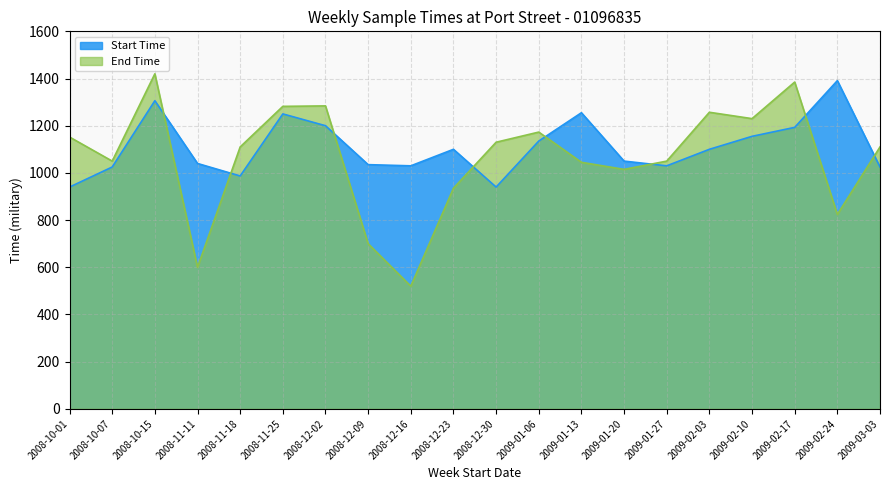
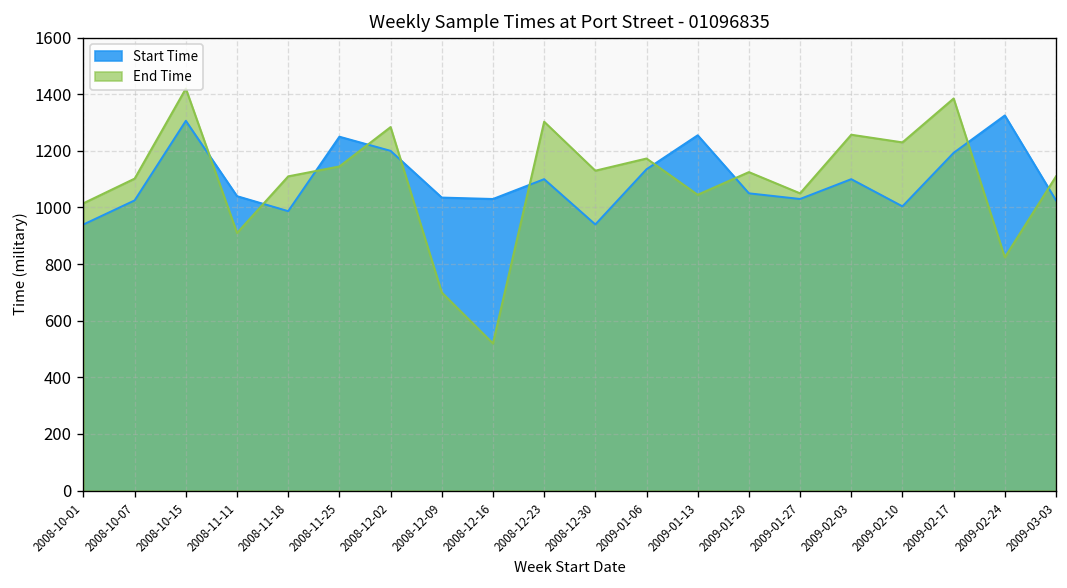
  {
    "Start Time": {
      "2008-10-01": 940,
      "2008-10-07": 1030,
      "2008-10-15": 1310,
      "2008-11-11": 1040,
      "2008-11-18": 990,
      "2008-11-25": 1250,
      "2008-12-02": 1200,
      "2008-12-09": 1040,
      "2008-12-16": 1030,
      "2008-12-23": 1100,
      "2008-12-30": 940,
      "2009-01-06": 1140,
      "2009-01-13": 1260,
      "2009-01-20": 1050,
      "2009-01-27": 1030,
      "2009-02-03": 1100,
-     "2009-02-10": 1160,
+     "2009-02-10": 1000,
      "2009-02-17": 1190,
-     "2009-02-24": 1390,
+     "2009-02-24": 1330,
      "2009-03-03": 1030
    },
    "End Time": {
-     "2008-10-01": 1150,
-     "2008-10-07": 1050,
+     "2008-10-01": 1020,
+     "2008-10-07": 1100,
      "2008-10-15": 1420,
-     "2008-11-11": 600,
+     "2008-11-11": 910,
      "2008-11-18": 1110,
-     "2008-11-25": 1280,
+     "2008-11-25": 1150,
      "2008-12-02": 1280,
      "2008-12-09": 700,
      "2008-12-16": 520,
-     "2008-12-23": 940,
+     "2008-12-23": 1300,
      "2008-12-30": 1130,
      "2009-01-06": 1170,
      "2009-01-13": 1050,
-     "2009-01-20": 1020,
+     "2009-01-20": 1130,
      "2009-01-27": 1050,
      "2009-02-03": 1260,
      "2009-02-10": 1230,
      "2009-02-17": 1390,
      "2009-02-24": 820,
      "2009-03-03": 1110
    }
  }
